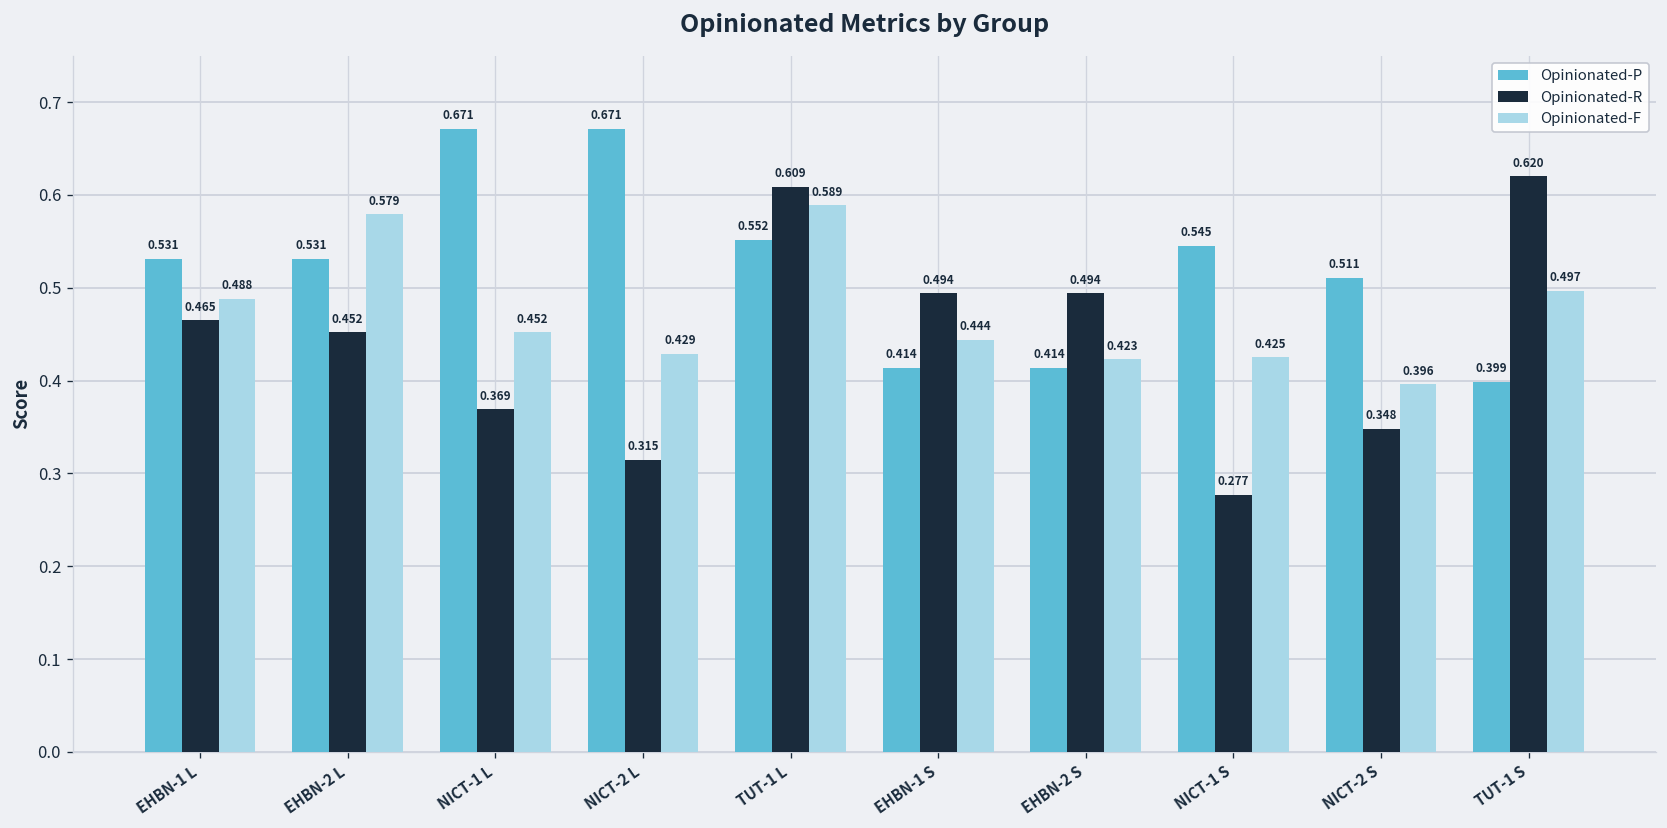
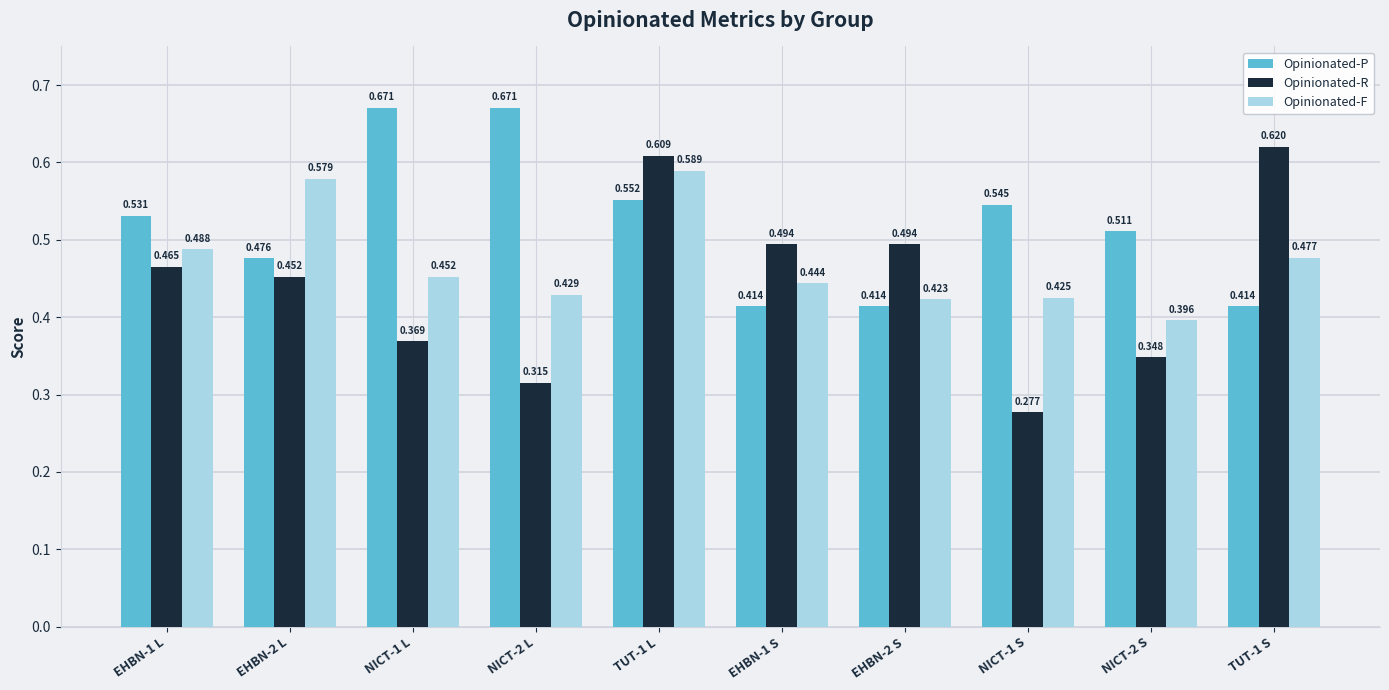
  {
    "Opinionated-P": {
      "EHBN-1 L": 0.531,
-     "EHBN-2 L": 0.531,
+     "EHBN-2 L": 0.476,
      "NICT-1 L": 0.671,
      "NICT-2 L": 0.671,
      "TUT-1 L": 0.552,
      "EHBN-1 S": 0.414,
      "EHBN-2 S": 0.414,
      "NICT-1 S": 0.545,
      "NICT-2 S": 0.511,
-     "TUT-1 S": 0.399
+     "TUT-1 S": 0.414
    },
    "Opinionated-R": {
      "EHBN-1 L": 0.465,
      "EHBN-2 L": 0.452,
      "NICT-1 L": 0.369,
      "NICT-2 L": 0.315,
      "TUT-1 L": 0.609,
      "EHBN-1 S": 0.494,
      "EHBN-2 S": 0.494,
      "NICT-1 S": 0.277,
      "NICT-2 S": 0.348,
      "TUT-1 S": 0.620
    },
    "Opinionated-F": {
      "EHBN-1 L": 0.488,
      "EHBN-2 L": 0.579,
      "NICT-1 L": 0.452,
      "NICT-2 L": 0.429,
      "TUT-1 L": 0.589,
      "EHBN-1 S": 0.444,
      "EHBN-2 S": 0.423,
      "NICT-1 S": 0.425,
      "NICT-2 S": 0.396,
-     "TUT-1 S": 0.497
+     "TUT-1 S": 0.477
    }
  }
